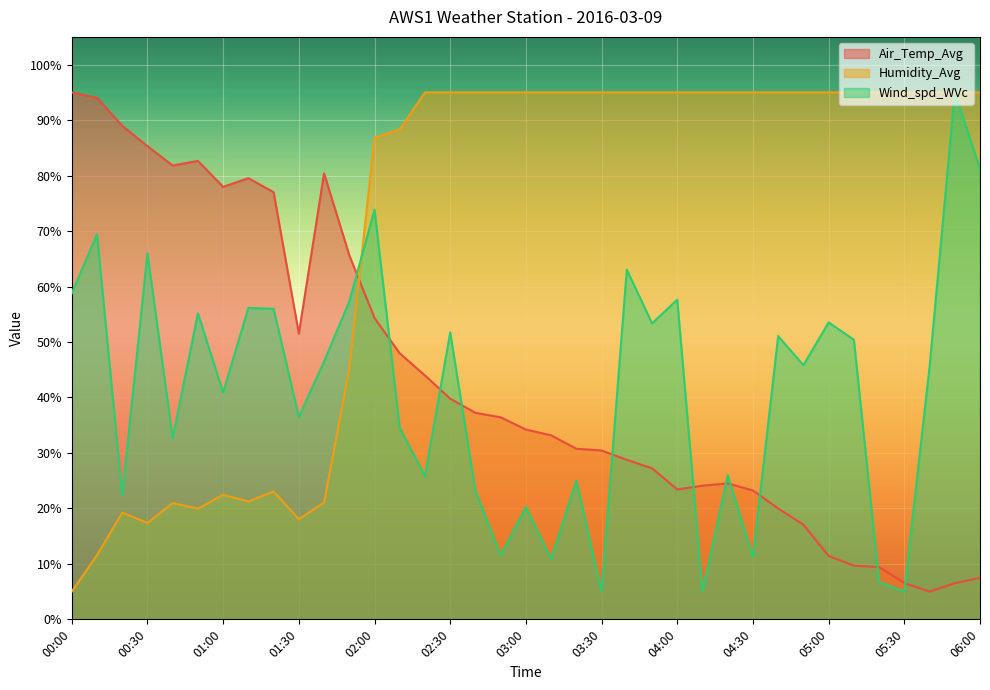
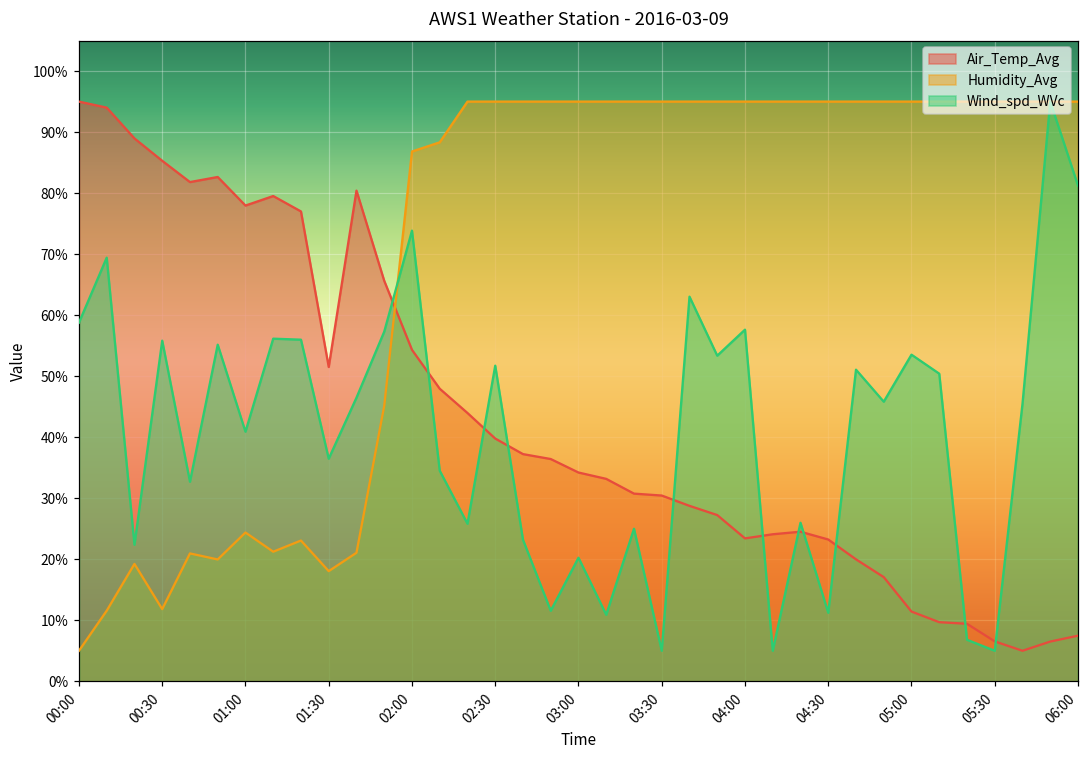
  {
    "Air_Temp_Avg": {
      "00:00": "95%",
      "00:30": "85%",
      "01:00": "78%",
      "01:30": "52%",
      "02:00": "54%",
      "02:30": "40%",
      "03:00": "34%",
      "03:30": "30%",
      "04:00": "23%",
      "04:30": "23%",
      "05:00": "11%",
      "05:30": "7%",
      "06:00": "7%"
    },
    "Humidity_Avg": {
      "00:00": "5%",
-     "00:30": "17%",
-     "01:00": "22%",
+     "00:30": "12%",
+     "01:00": "24%",
      "01:30": "18%",
      "02:00": "87%",
      "02:30": "95%",
      "03:00": "95%",
      "03:30": "95%",
      "04:00": "95%",
      "04:30": "95%",
      "05:00": "95%",
      "06:00": "95%"
    },
    "Wind_spd_WVc": {
      "00:00": "59%",
-     "00:30": "66%",
+     "00:30": "56%",
      "01:00": "41%",
      "01:30": "36%",
      "02:00": "74%",
      "02:30": "52%",
      "03:00": "20%",
      "03:30": "5%",
      "04:00": "58%",
      "04:30": "11%",
      "05:00": "54%",
      "05:30": "5%",
      "06:00": "81%"
    }
  }
